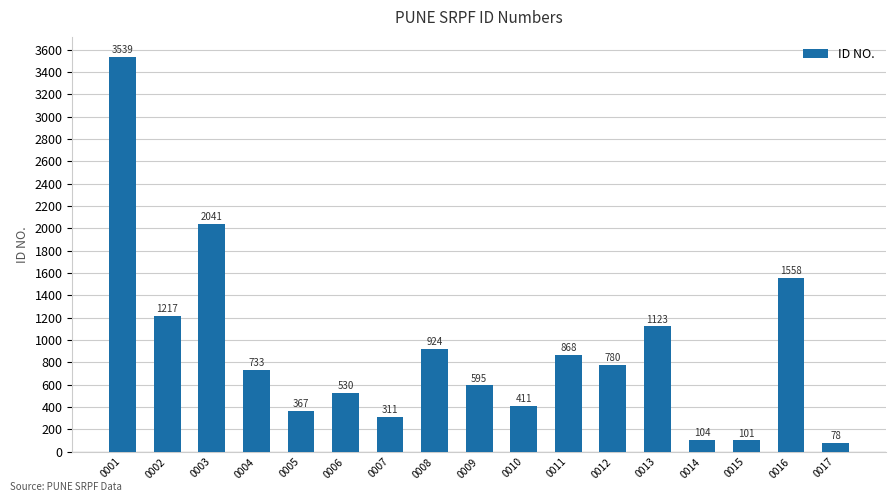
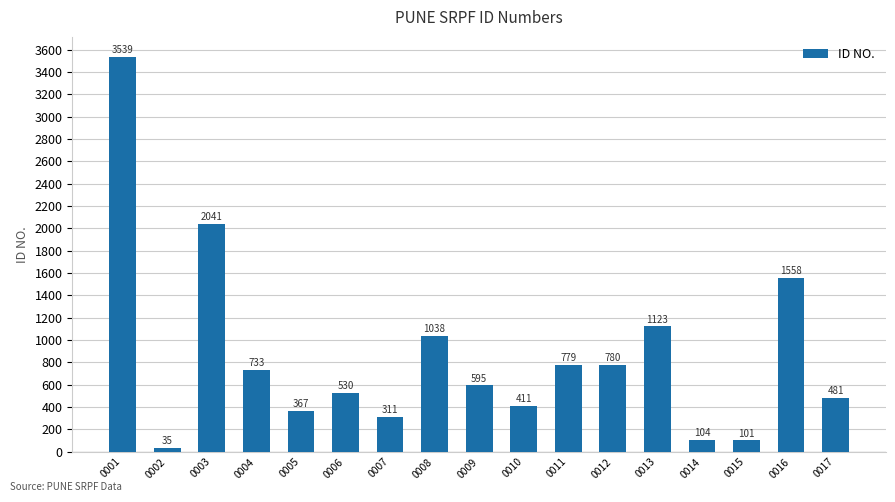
  {
    "0001": 3539,
-   "0002": 1217,
+   "0002": 35,
    "0003": 2041,
    "0004": 733,
    "0005": 367,
    "0006": 530,
    "0007": 311,
-   "0008": 924,
+   "0008": 1038,
    "0009": 595,
    "0010": 411,
-   "0011": 868,
+   "0011": 779,
    "0012": 780,
    "0013": 1123,
    "0014": 104,
    "0015": 101,
    "0016": 1558,
-   "0017": 78
+   "0017": 481
  }
